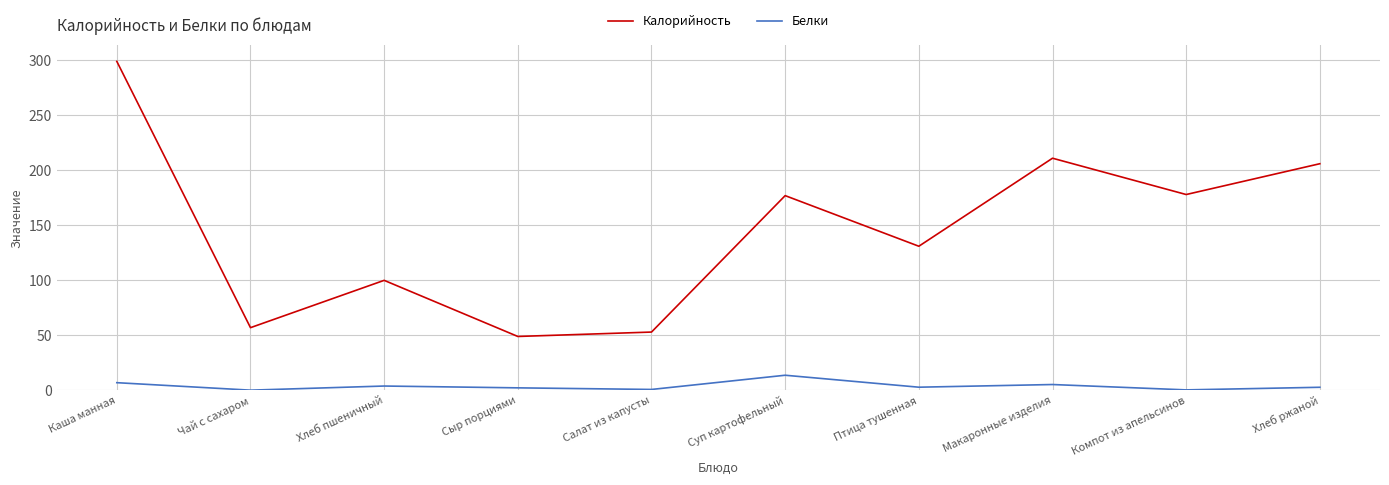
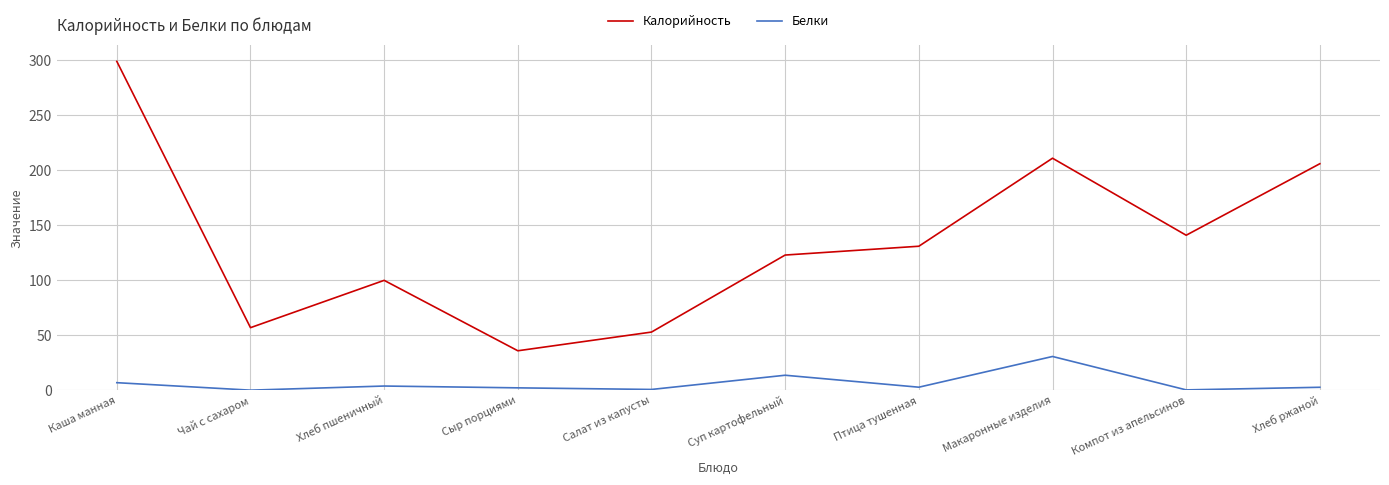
  {
    "Калорийность": {
      "Каша манная": 299,
      "Чай с сахаром": 57,
      "Хлеб пшеничный": 100,
-     "Сыр порциями": 49,
+     "Сыр порциями": 36,
      "Салат из капусты": 53,
-     "Суп картофельный": 177,
+     "Суп картофельный": 123,
      "Птица тушенная": 131,
      "Макаронные изделия": 211,
-     "Компот из апельсинов": 178,
+     "Компот из апельсинов": 141,
      "Хлеб ржаной": 206
    },
    "Белки": {
      "Каша манная": 7,
      "Чай с сахаром": 0,
      "Хлеб пшеничный": 4,
      "Сыр порциями": 2,
      "Салат из капусты": 1,
      "Суп картофельный": 14,
      "Птица тушенная": 3,
-     "Макаронные изделия": 5,
+     "Макаронные изделия": 31,
      "Компот из апельсинов": 0,
      "Хлеб ржаной": 3
    }
  }
